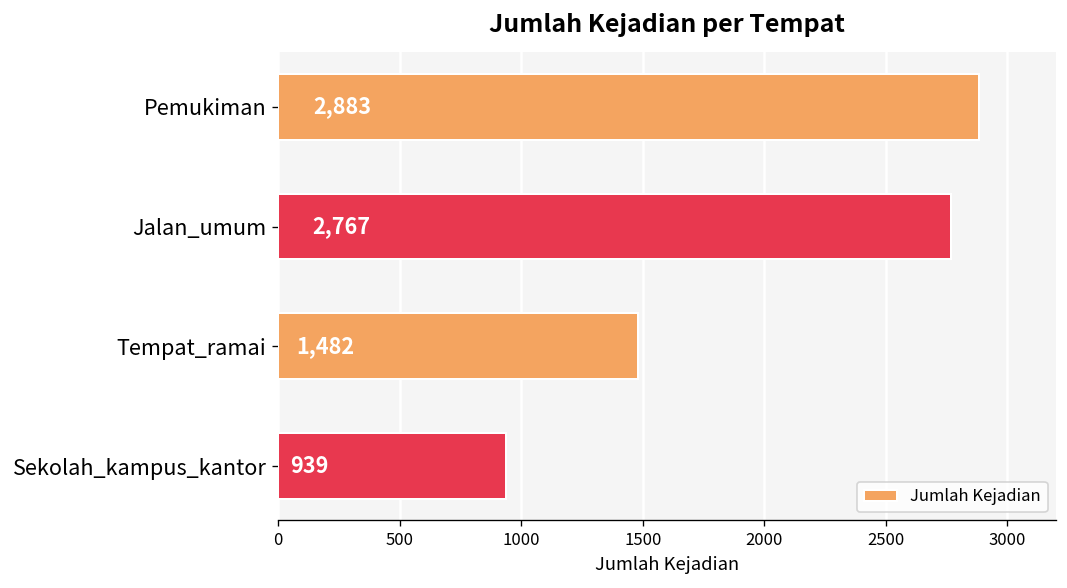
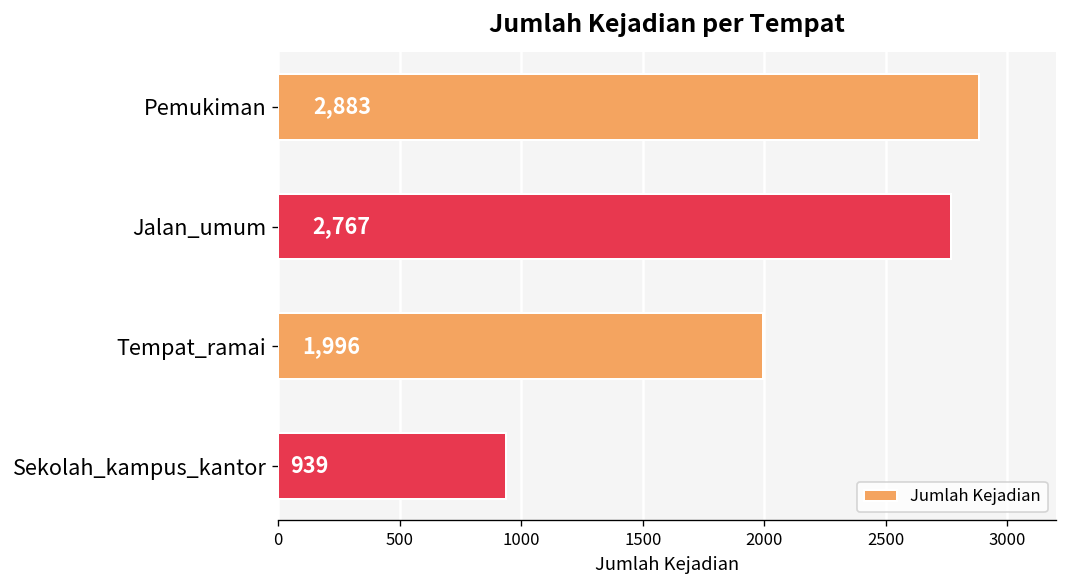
  {
    "Pemukiman": "2,883",
    "Jalan_umum": "2,767",
-   "Tempat_ramai": "1,482",
+   "Tempat_ramai": "1,996",
    "Sekolah_kampus_kantor": "939"
  }
